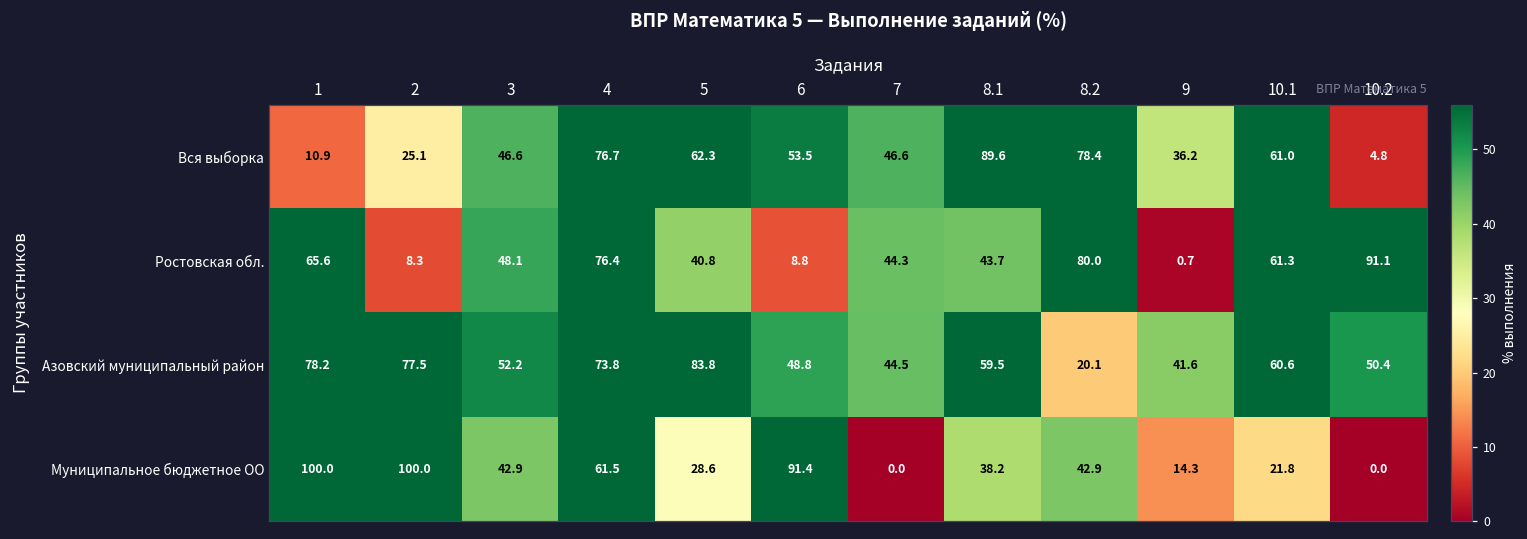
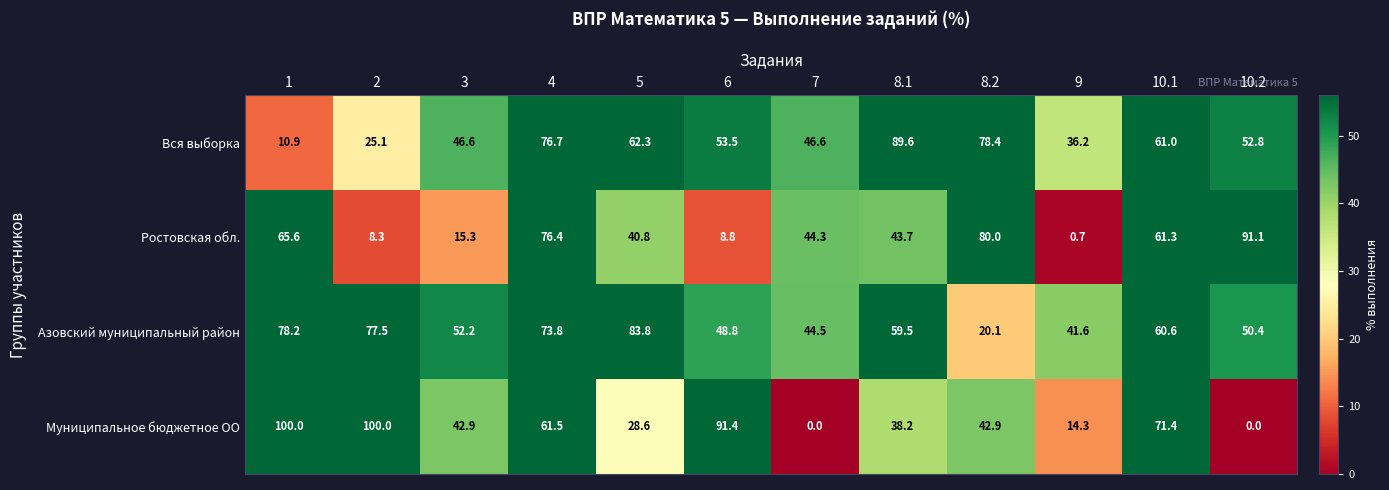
  {
    "Вся выборка": {
      "1": 10.9,
      "2": 25.1,
      "3": 46.6,
      "4": 76.7,
      "5": 62.3,
      "6": 53.5,
      "7": 46.6,
      "8.1": 89.6,
      "8.2": 78.4,
      "9": 36.2,
      "10.1": 61.0,
-     "10.2": 4.8
+     "10.2": 52.8
    },
    "Ростовская обл.": {
      "1": 65.6,
      "2": 8.3,
-     "3": 48.1,
+     "3": 15.3,
      "4": 76.4,
      "5": 40.8,
      "6": 8.8,
      "7": 44.3,
      "8.1": 43.7,
      "8.2": 80.0,
      "9": 0.7,
      "10.1": 61.3,
      "10.2": 91.1
    },
    "Азовский муниципальный район": {
      "1": 78.2,
      "2": 77.5,
      "3": 52.2,
      "4": 73.8,
      "5": 83.8,
      "6": 48.8,
      "7": 44.5,
      "8.1": 59.5,
      "8.2": 20.1,
      "9": 41.6,
      "10.1": 60.6,
      "10.2": 50.4
    },
    "Муниципальное бюджетное ОО": {
      "1": 100.0,
      "2": 100.0,
      "3": 42.9,
      "4": 61.5,
      "5": 28.6,
      "6": 91.4,
      "7": 0.0,
      "8.1": 38.2,
      "8.2": 42.9,
      "9": 14.3,
-     "10.1": 21.8,
+     "10.1": 71.4,
      "10.2": 0.0
    }
  }
